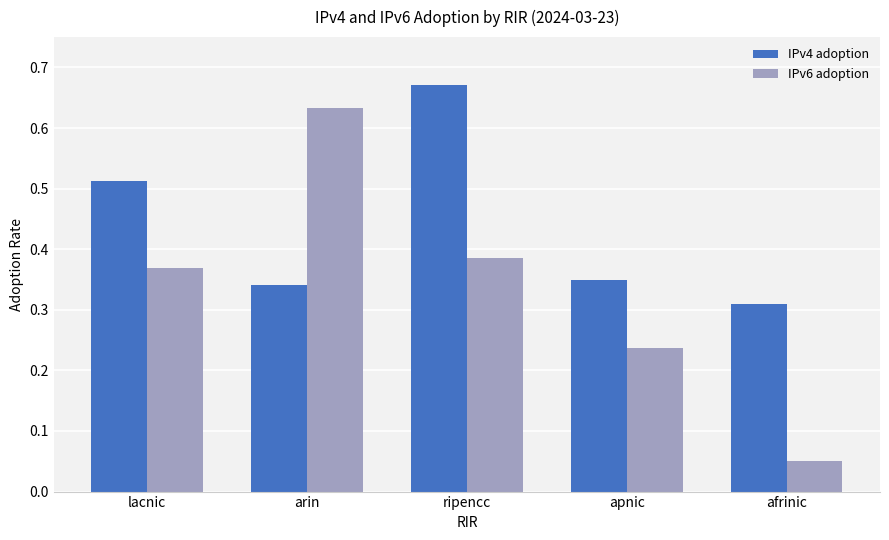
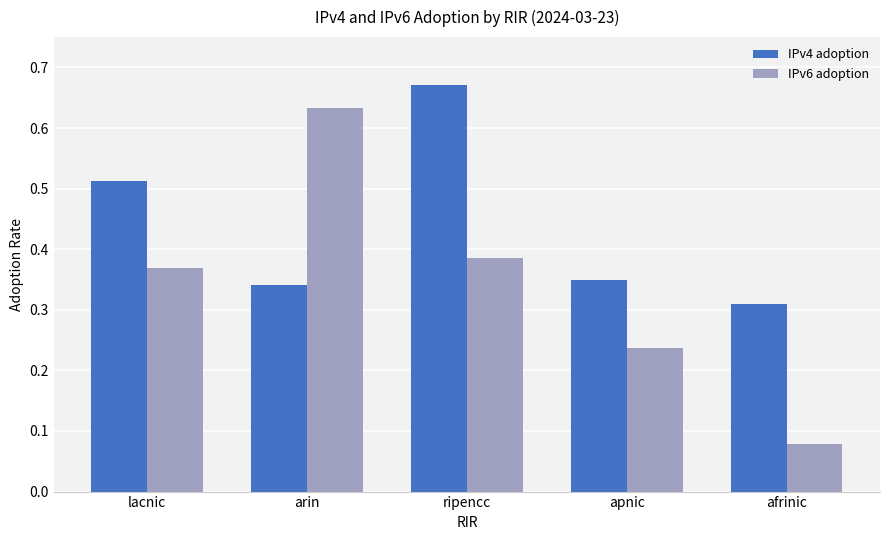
  {
    "IPv4 adoption": {
      "lacnic": 0.51,
      "arin": 0.34,
      "ripencc": 0.67,
      "apnic": 0.35,
      "afrinic": 0.31
    },
    "IPv6 adoption": {
      "lacnic": 0.37,
      "arin": 0.63,
      "ripencc": 0.39,
      "apnic": 0.24,
-     "afrinic": 0.05
+     "afrinic": 0.08
    }
  }
